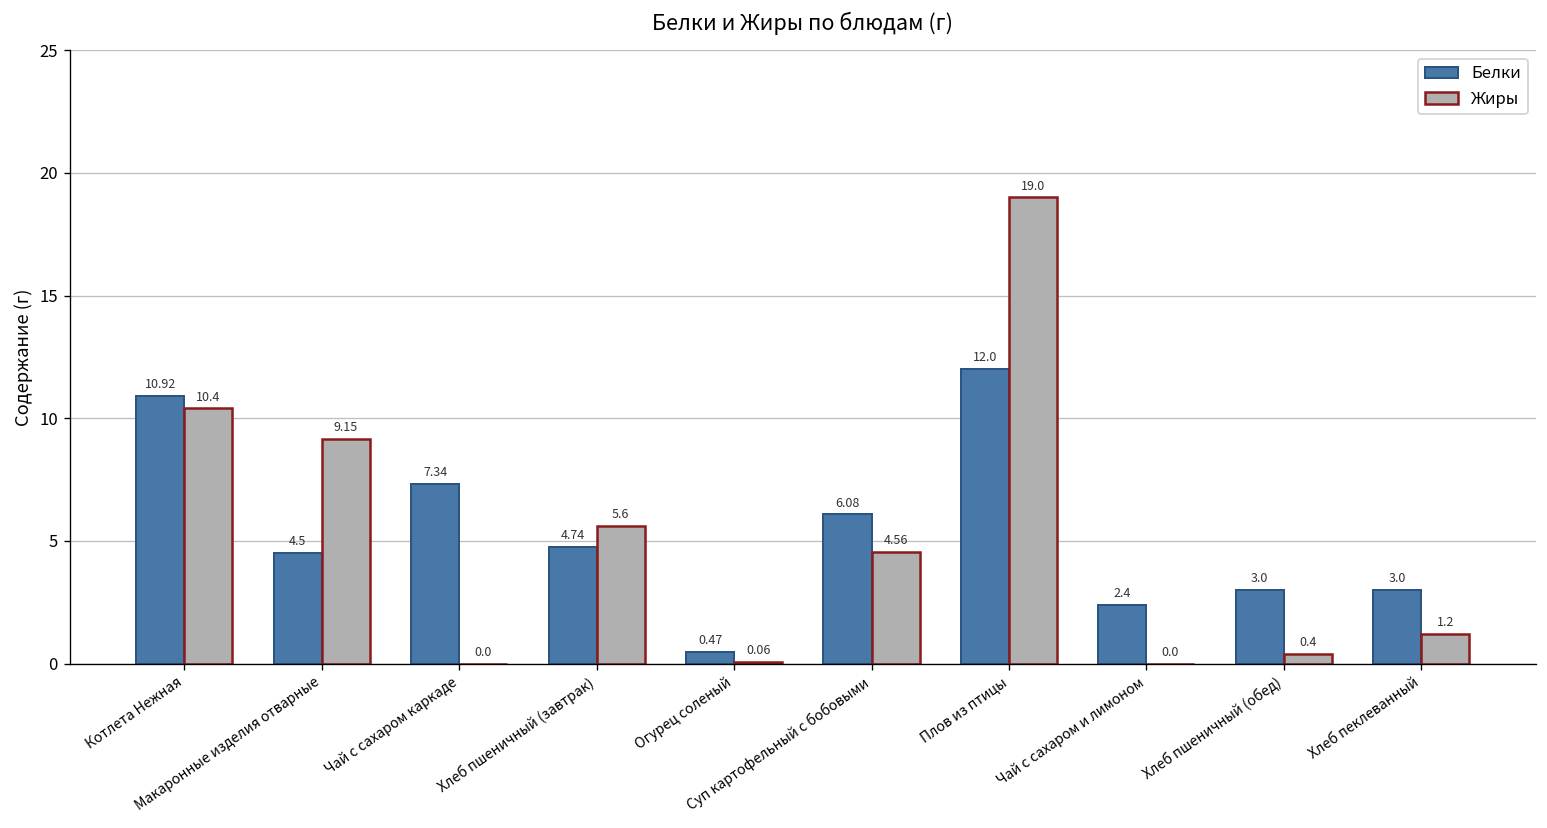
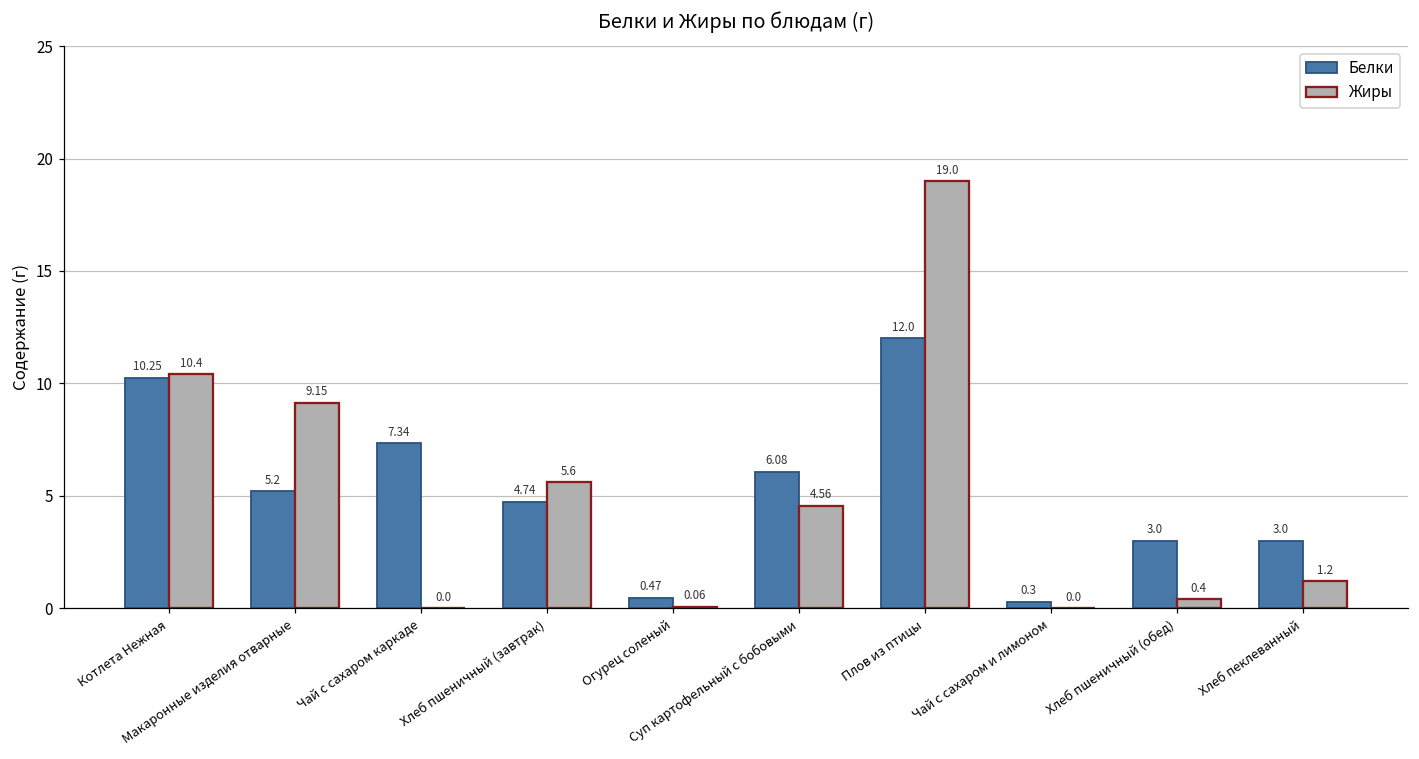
  {
    "Белки": {
-     "Котлета Нежная": 10.92,
-     "Макаронные изделия отварные": 4.5,
+     "Котлета Нежная": 10.25,
+     "Макаронные изделия отварные": 5.2,
      "Чай с сахаром каркаде": 7.34,
      "Хлеб пшеничный (завтрак)": 4.74,
      "Огурец соленый": 0.47,
      "Суп картофельный с бобовыми": 6.08,
      "Плов из птицы": 12.0,
-     "Чай с сахаром и лимоном": 2.4,
+     "Чай с сахаром и лимоном": 0.3,
      "Хлеб пшеничный (обед)": 3.0,
      "Хлеб пеклеванный": 3.0
    },
    "Жиры": {
      "Котлета Нежная": 10.4,
      "Макаронные изделия отварные": 9.15,
      "Чай с сахаром каркаде": 0.0,
      "Хлеб пшеничный (завтрак)": 5.6,
      "Огурец соленый": 0.06,
      "Суп картофельный с бобовыми": 4.56,
      "Плов из птицы": 19.0,
      "Чай с сахаром и лимоном": 0.0,
      "Хлеб пшеничный (обед)": 0.4,
      "Хлеб пеклеванный": 1.2
    }
  }
